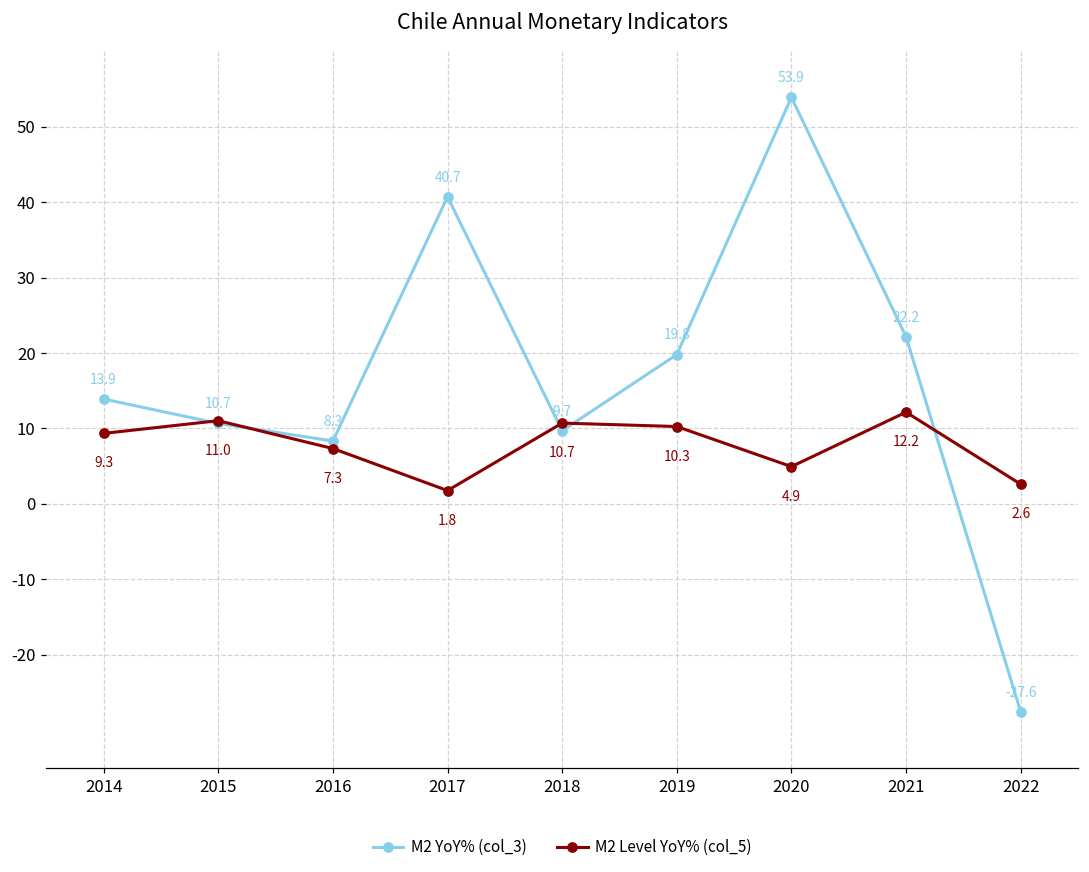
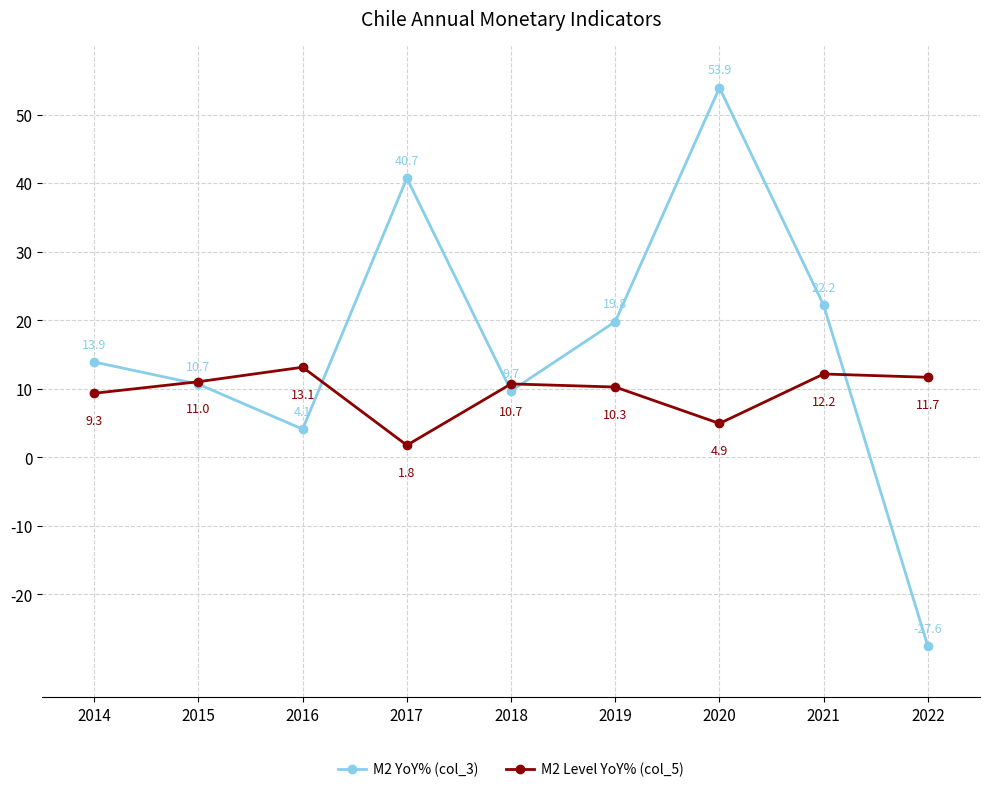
  {
    "M2 YoY% (col_3)": {
      "2014": 13.9,
-     "2016": 8.3,
+     "2016": 4.1,
      "2017": 40.7,
      "2018": 9.7,
      "2019": 19.8,
      "2020": 53.9,
      "2021": 22.2,
      "2022": -27.6
    },
    "M2 Level YoY% (col_5)": {
      "2014": 9.3,
-     "2016": 7.3,
+     "2016": 13.1,
      "2017": 1.8,
      "2018": 10.7,
      "2019": 10.3,
      "2020": 4.9,
      "2021": 12.2,
-     "2022": 2.6
+     "2022": 11.7
    }
  }
